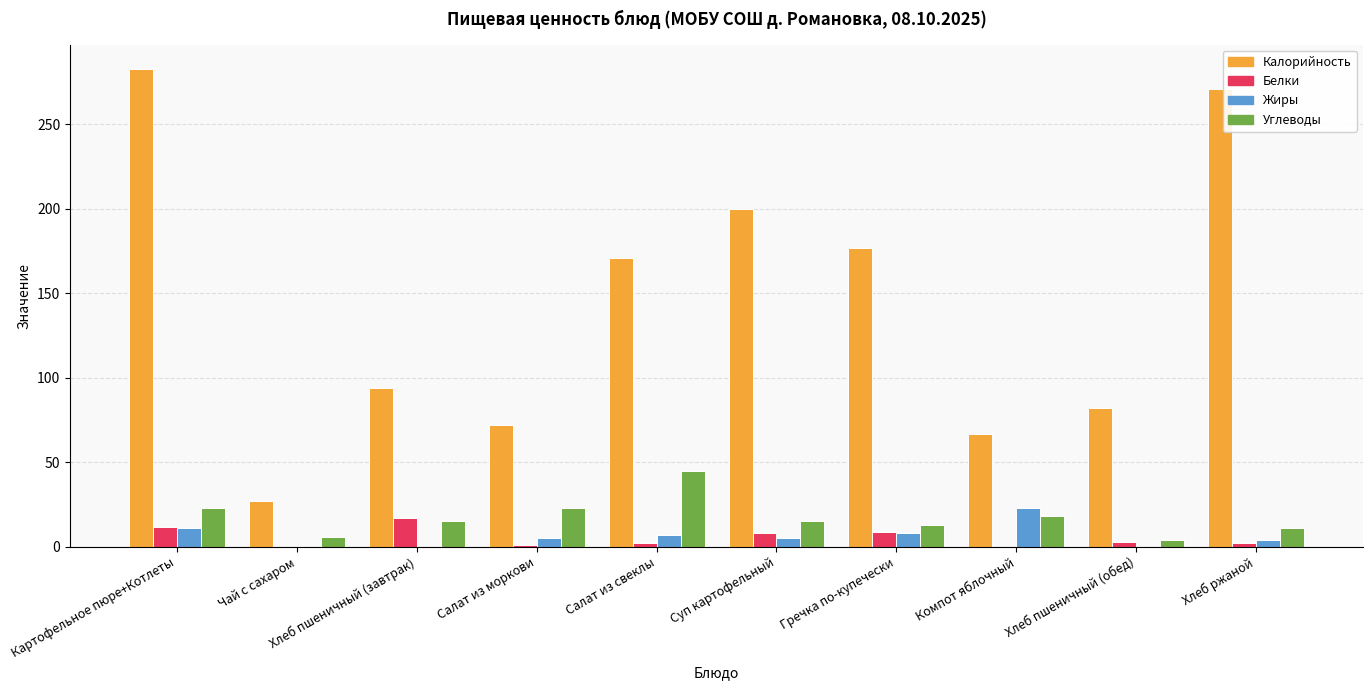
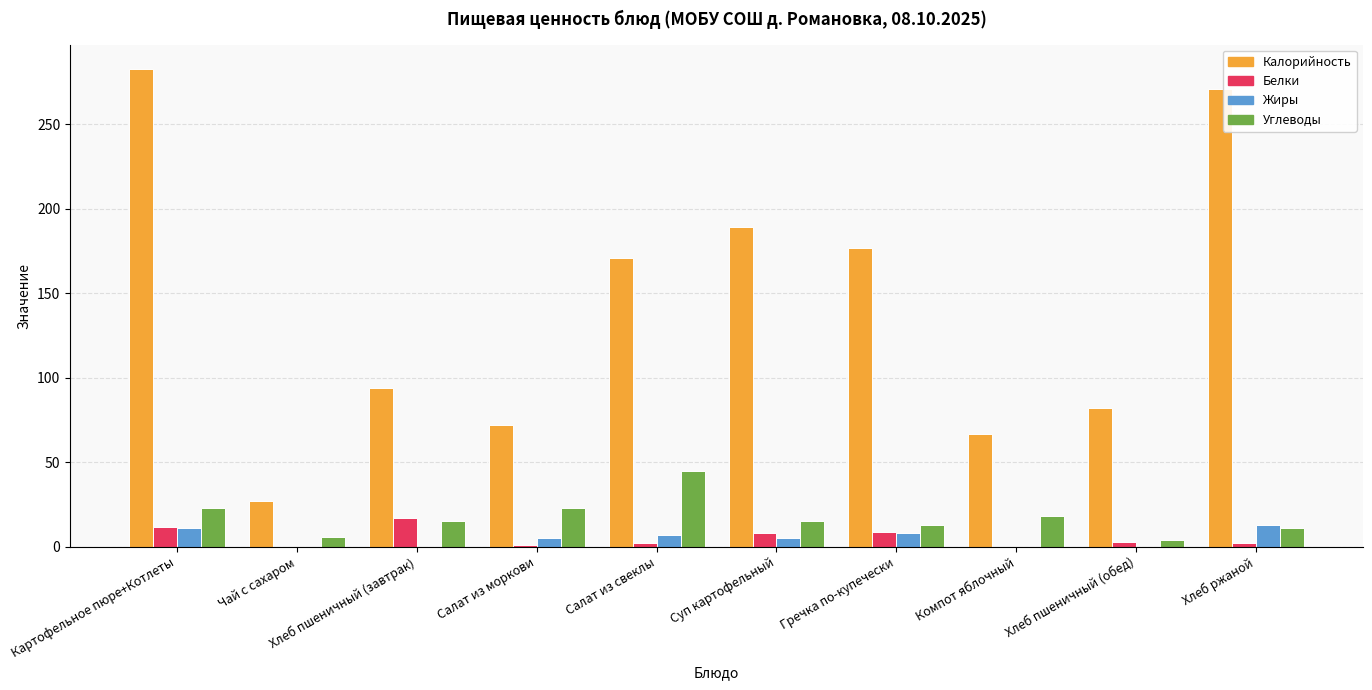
  {
    "Калорийность": {
      "Картофельное пюре+Котлеты": 283,
      "Чай с сахаром": 27,
      "Хлеб пшеничный (завтрак)": 94,
      "Салат из моркови": 72,
      "Салат из свеклы": 171,
-     "Суп картофельный": 200,
+     "Суп картофельный": 189,
      "Гречка по-купечески": 177,
      "Компот яблочный": 67,
      "Хлеб пшеничный (обед)": 82,
      "Хлеб ржаной": 271
    },
    "Белки": {
      "Картофельное пюре+Котлеты": 12,
      "Чай с сахаром": 0,
      "Хлеб пшеничный (завтрак)": 17,
      "Салат из свеклы": 2,
      "Суп картофельный": 8,
      "Гречка по-купечески": 9,
      "Компот яблочный": 0,
      "Хлеб пшеничный (обед)": 3,
      "Хлеб ржаной": 2
    },
    "Жиры": {
      "Картофельное пюре+Котлеты": 11,
      "Чай с сахаром": 0,
      "Хлеб пшеничный (завтрак)": 0,
      "Салат из моркови": 5,
      "Салат из свеклы": 7,
      "Суп картофельный": 5,
      "Гречка по-купечески": 8,
-     "Компот яблочный": 23,
+     "Компот яблочный": 0,
      "Хлеб пшеничный (обед)": 0,
-     "Хлеб ржаной": 4
+     "Хлеб ржаной": 13
    },
    "Углеводы": {
      "Картофельное пюре+Котлеты": 23,
      "Чай с сахаром": 6,
      "Хлеб пшеничный (завтрак)": 15,
      "Салат из моркови": 23,
      "Салат из свеклы": 45,
      "Суп картофельный": 15,
      "Гречка по-купечески": 13,
      "Компот яблочный": 18,
      "Хлеб пшеничный (обед)": 4,
      "Хлеб ржаной": 11
    }
  }
